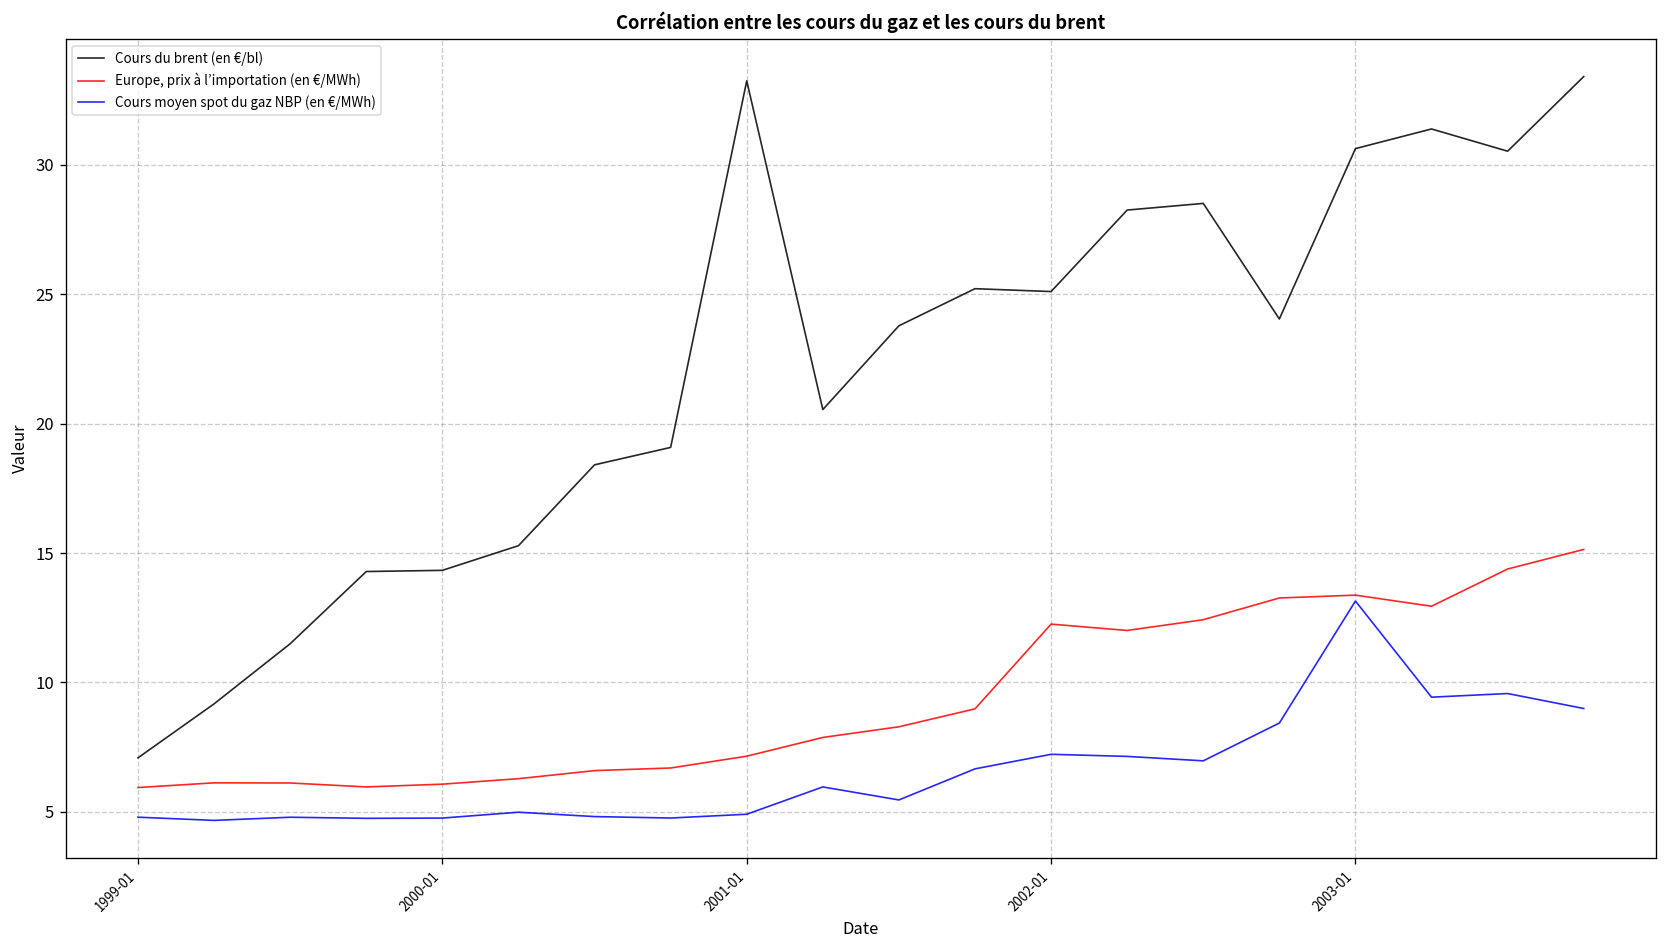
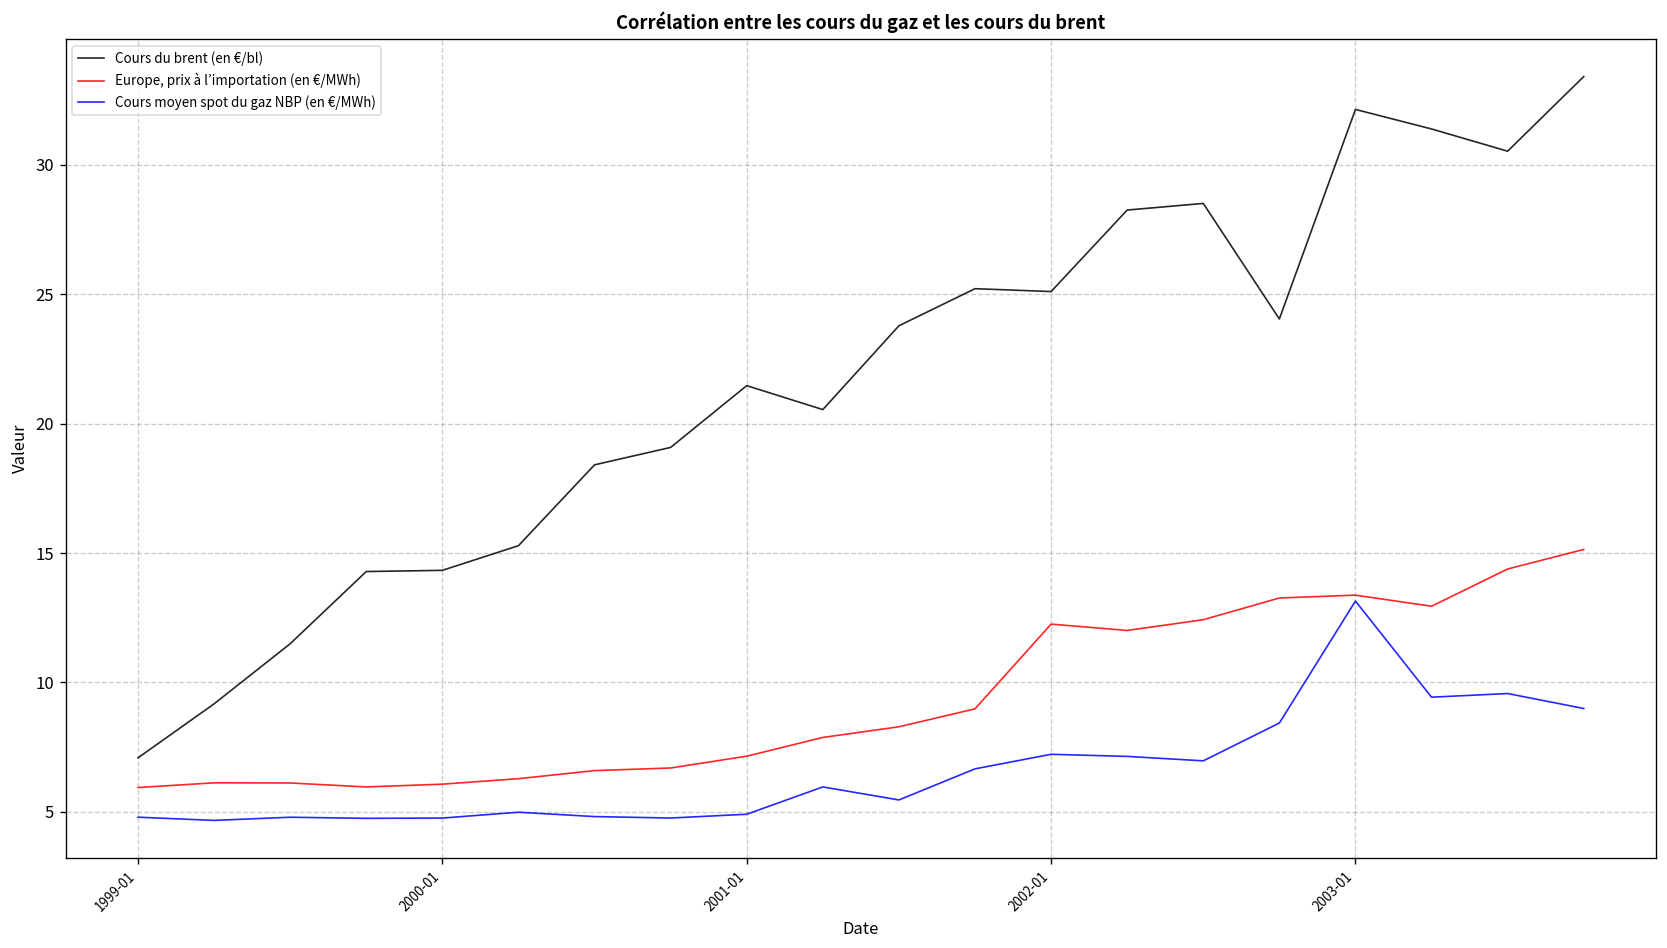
  {
    "Cours du brent (en €/bl)": {
      "1999-01": 7.1,
      "2000-01": 14.3,
-     "2001-01": 33.2,
+     "2001-01": 21.5,
      "2002-01": 25.1,
-     "2003-01": 30.6
+     "2003-01": 32.1
    },
    "Europe, prix à l’importation (en €/MWh)": {
      "1999-01": 5.9,
      "2000-01": 6.1,
      "2001-01": 7.2,
      "2002-01": 12.3,
      "2003-01": 13.4
    },
    "Cours moyen spot du gaz NBP (en €/MWh)": {
      "1999-01": 4.8,
      "2000-01": 4.8,
      "2001-01": 4.9,
      "2002-01": 7.2,
      "2003-01": 13.1
    }
  }
